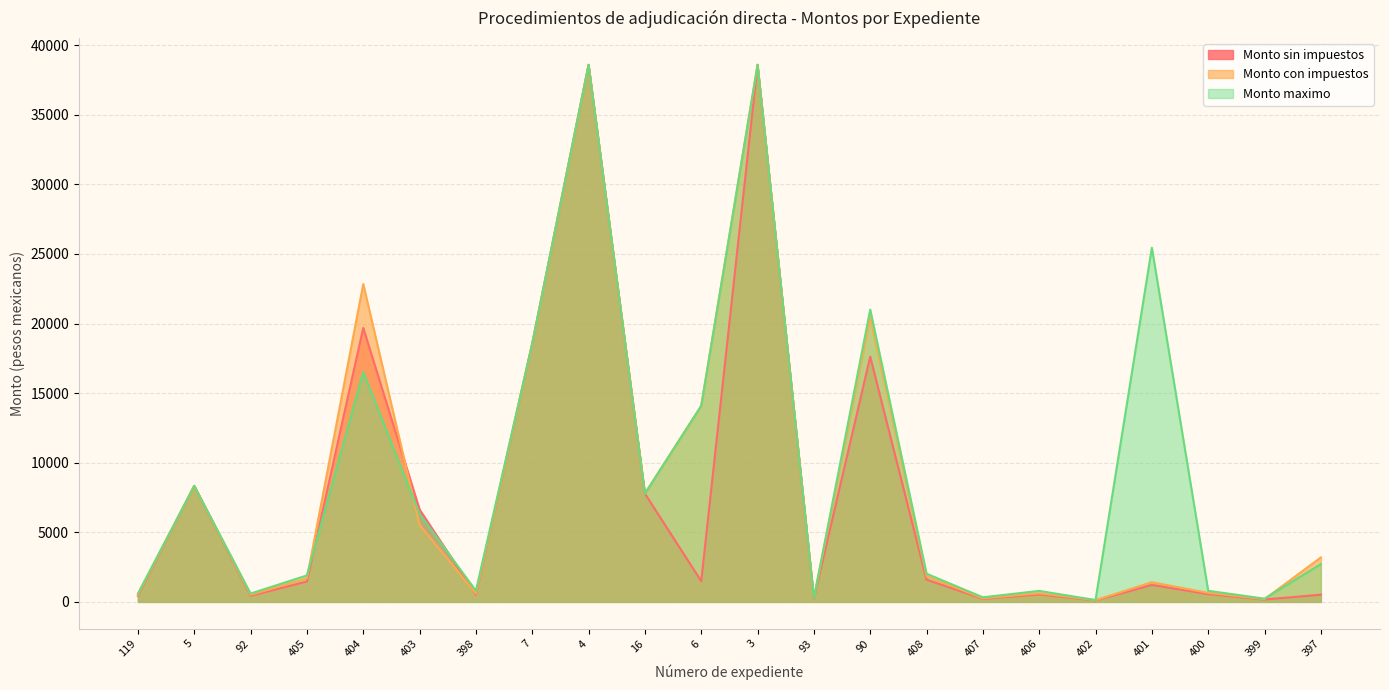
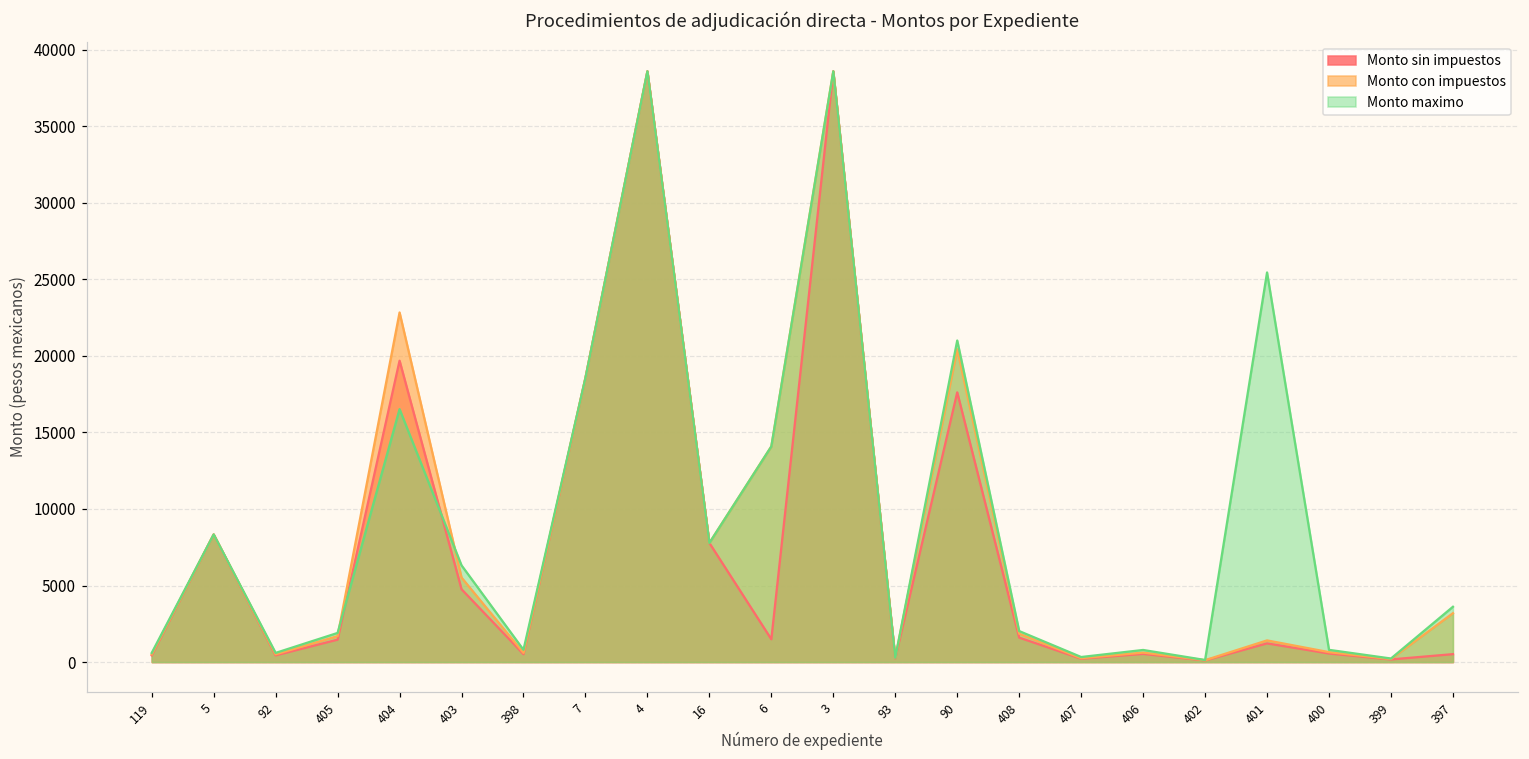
  {
    "Monto sin impuestos": {
      "405": 1500,
      "404": 19700,
-     "403": 6600,
+     "403": 4800,
      "6": 1500,
      "90": 17600,
      "408": 1600,
      "401": 1200,
      "397": 500
    },
    "Monto con impuestos": {
      "405": 1700,
      "404": 22800,
      "403": 5500,
      "90": 20400,
      "401": 1400,
      "397": 3200
    },
    "Monto maximo": {
      "405": 1900,
      "404": 16500,
      "403": 6300,
      "398": 800,
      "90": 21000,
      "401": 25400,
-     "397": 2700
+     "397": 3600
    }
  }
